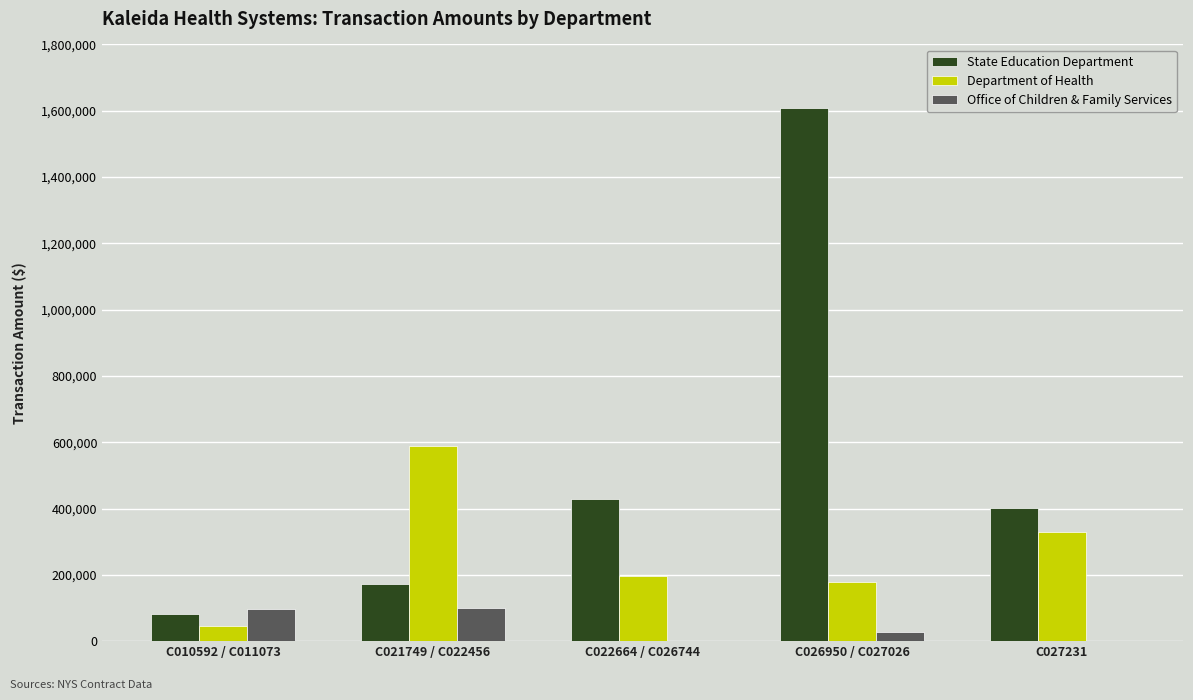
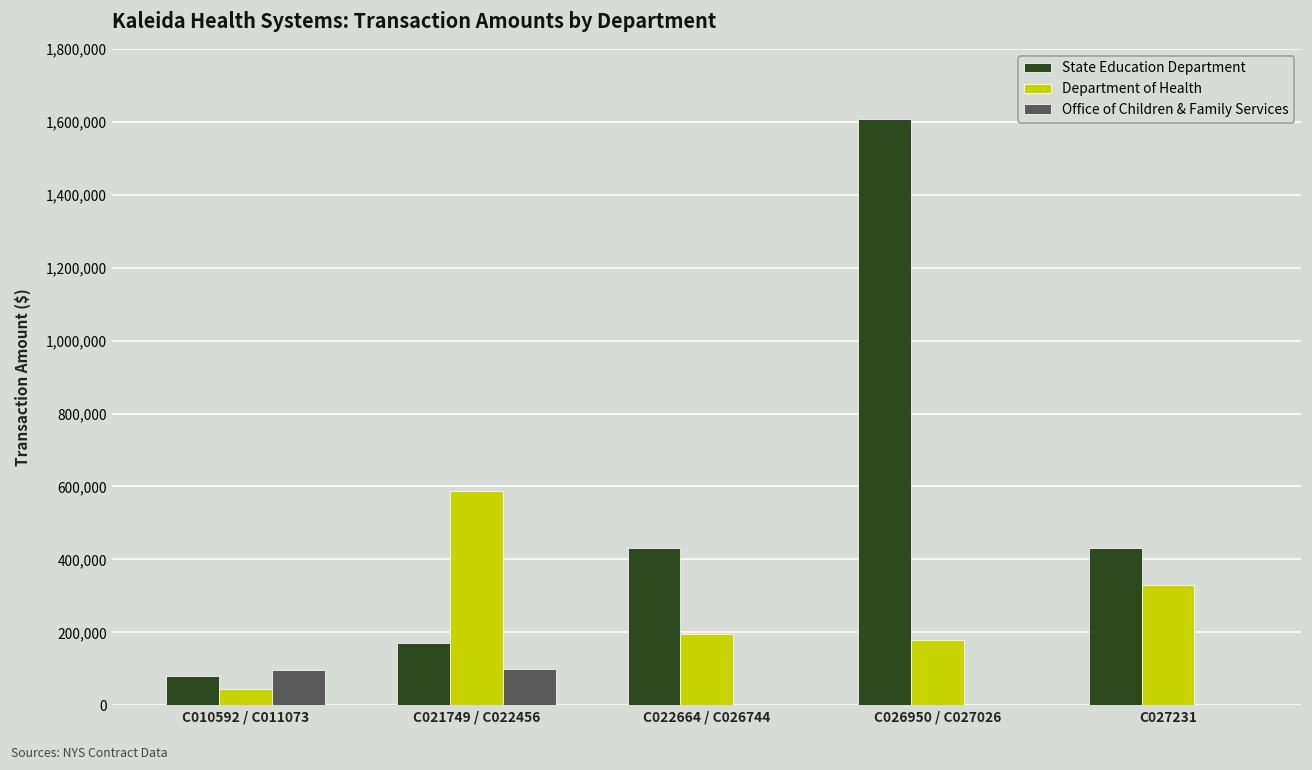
  {
    "State Education Department": {
      "C010592 / C011073": "80,000",
      "C021749 / C022456": "170,000",
      "C022664 / C026744": "430,000",
      "C026950 / C027026": "1,610,000",
-     "C027231": "400,000"
+     "C027231": "430,000"
    },
    "Department of Health": {
      "C010592 / C011073": "50,000",
      "C021749 / C022456": "590,000",
      "C022664 / C026744": "200,000",
      "C026950 / C027026": "180,000",
      "C027231": "330,000"
    },
    "Office of Children & Family Services": {
      "C010592 / C011073": "100,000",
      "C021749 / C022456": "100,000",
      "C022664 / C026744": "0",
-     "C026950 / C027026": "30,000",
+     "C026950 / C027026": "0",
      "C027231": "0"
    }
  }
